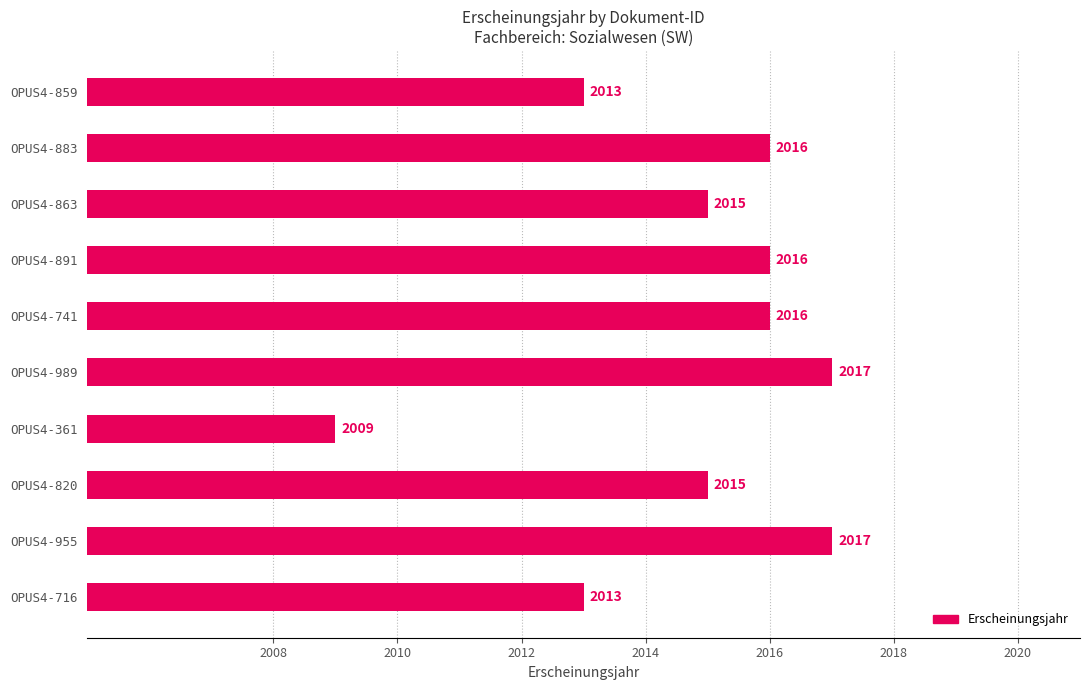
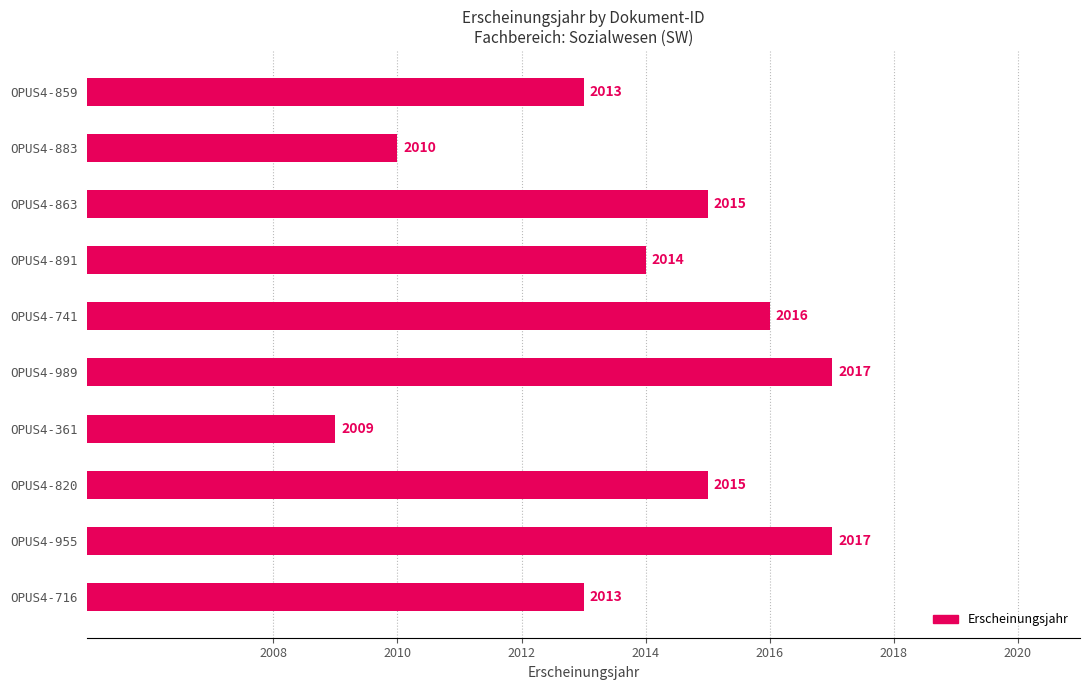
  {
    "OPUS4-859": 2013,
-   "OPUS4-883": 2016,
+   "OPUS4-883": 2010,
    "OPUS4-863": 2015,
-   "OPUS4-891": 2016,
+   "OPUS4-891": 2014,
    "OPUS4-741": 2016,
    "OPUS4-989": 2017,
    "OPUS4-361": 2009,
    "OPUS4-820": 2015,
    "OPUS4-955": 2017,
    "OPUS4-716": 2013
  }
